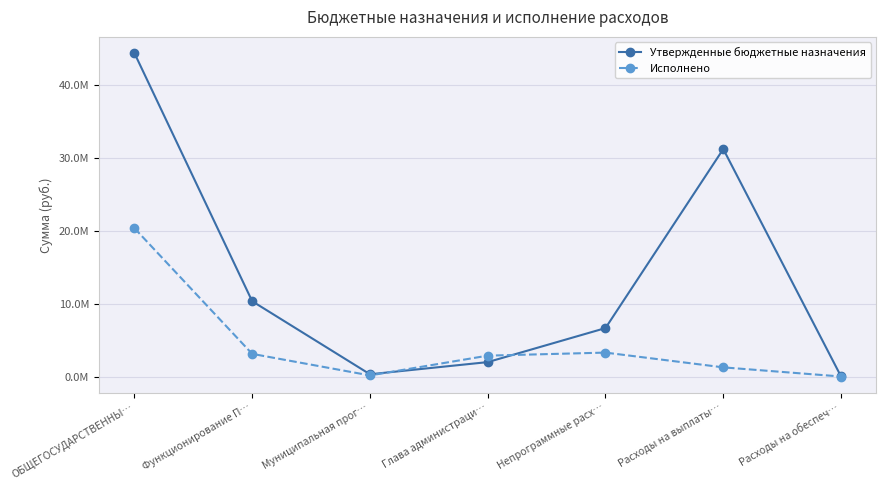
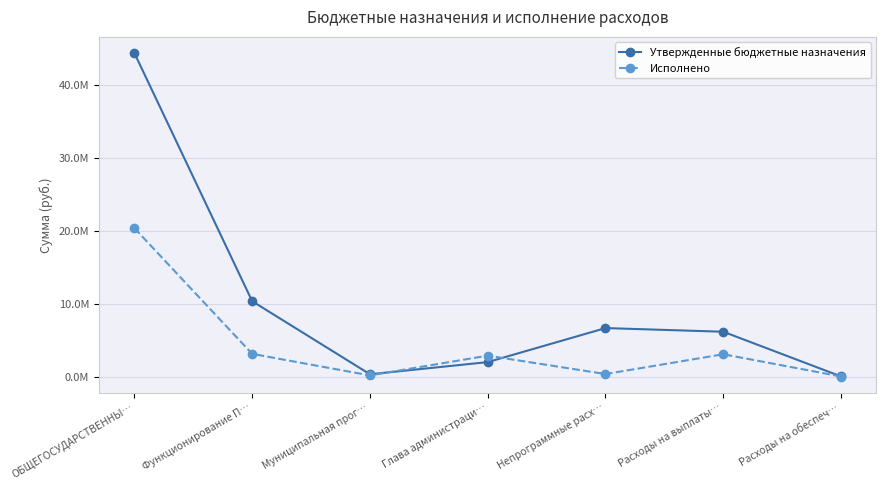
  {
    "Утвержденные бюджетные назначения": {
      "ОБЩЕГОСУДАРСТВЕННЫ…": 44000000,
      "Функционирование П…": 10000000,
      "Глава администраци…": 2000000,
      "Непрограммные расх…": 7000000,
-     "Расходы на выплаты…": 31000000
+     "Расходы на выплаты…": 6000000
    },
    "Исполнено": {
      "ОБЩЕГОСУДАРСТВЕННЫ…": 20000000,
      "Функционирование П…": 3000000,
      "Глава администраци…": 3000000,
-     "Непрограммные расх…": 3000000,
-     "Расходы на выплаты…": 1000000
+     "Непрограммные расх…": 0,
+     "Расходы на выплаты…": 3000000
    }
  }
